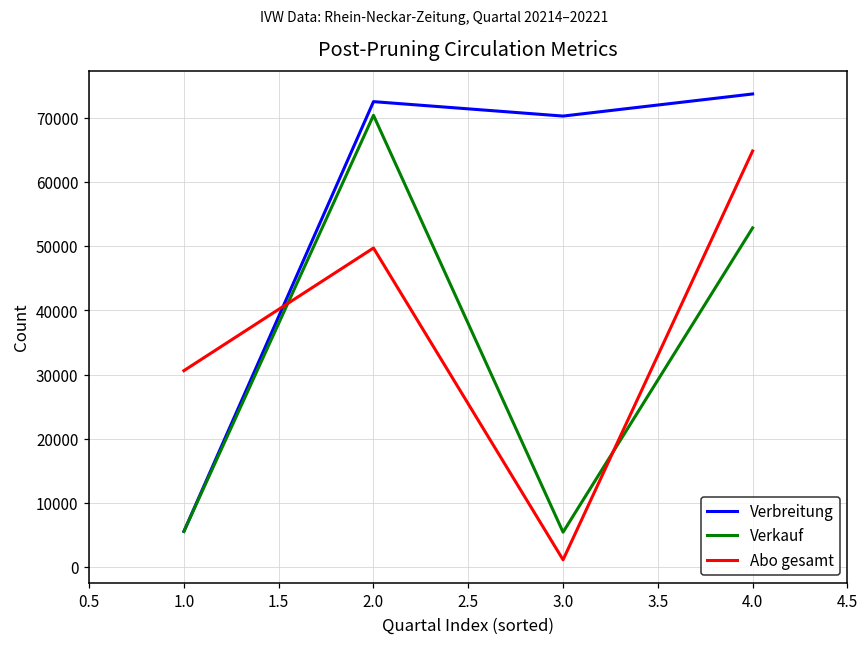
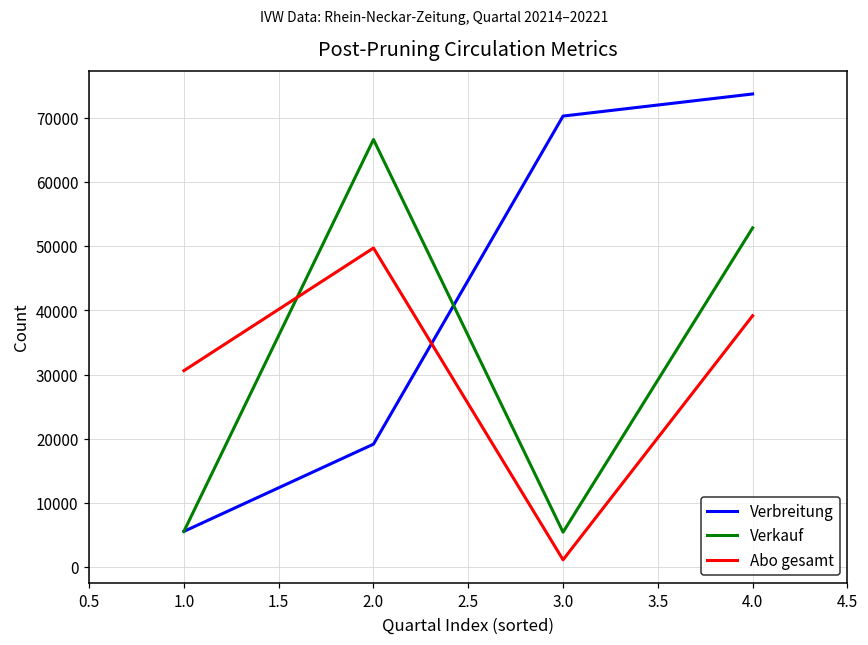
  {
    "Verbreitung": {
-     "2.0": 73000,
+     "2.0": 19000,
      "3.0": 70000,
      "4.0": 74000
    },
    "Verkauf": {
-     "2.0": 70000,
+     "2.0": 67000,
      "3.0": 5000,
      "4.0": 53000
    },
    "Abo gesamt": {
      "1.0": 31000,
      "2.0": 50000,
      "3.0": 1000,
-     "4.0": 65000
+     "4.0": 39000
    }
  }
